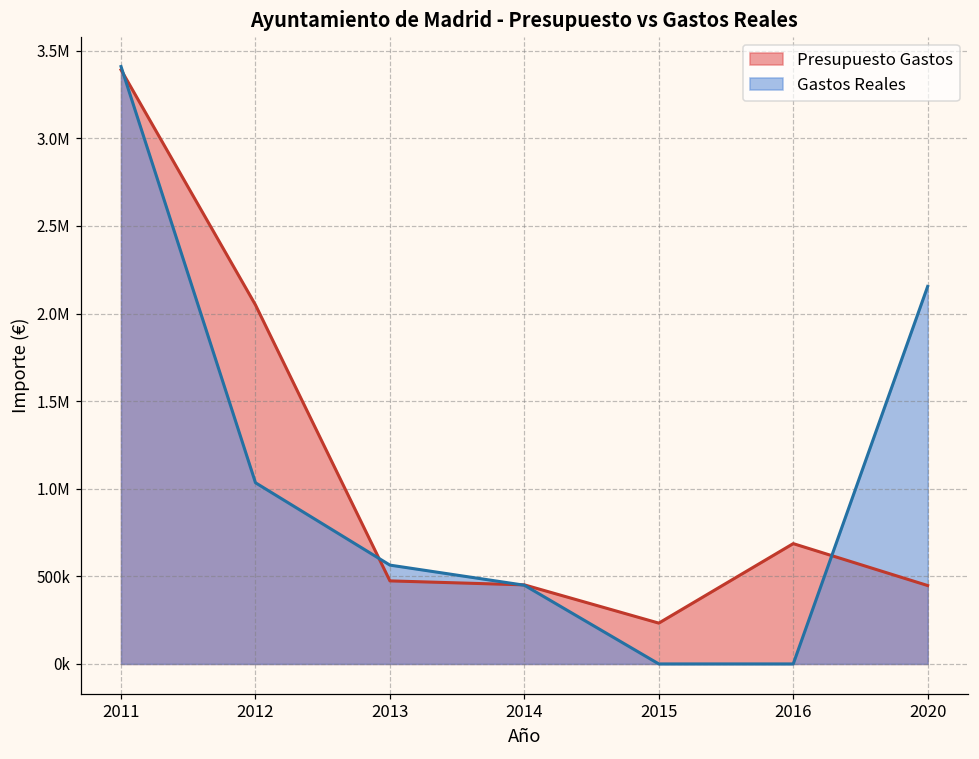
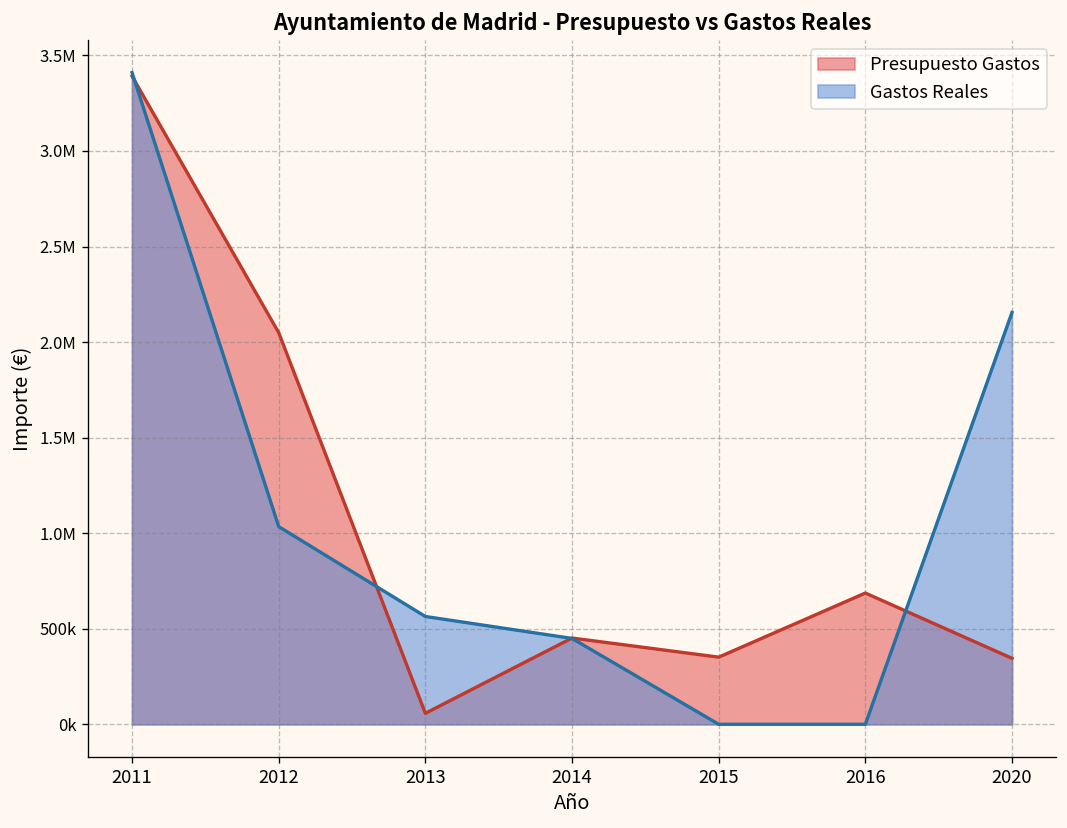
  {
    "Presupuesto Gastos": {
      "2011": 3390000,
      "2012": 2050000,
-     "2013": 470000,
-     "2015": 230000,
+     "2013": 60000,
+     "2015": 350000,
      "2016": 690000,
-     "2020": 450000
+     "2020": 350000
    },
    "Gastos Reales": {
      "2011": 3410000,
      "2012": 1030000,
      "2013": 560000,
      "2015": 0,
      "2016": 0,
      "2020": 2150000
    }
  }
